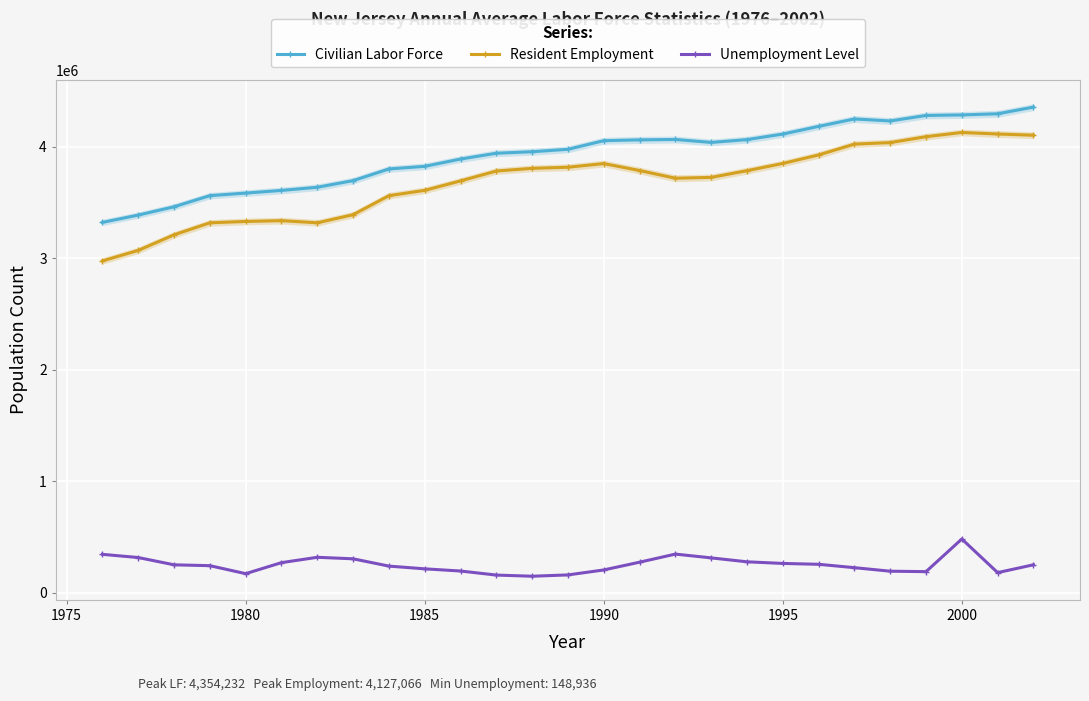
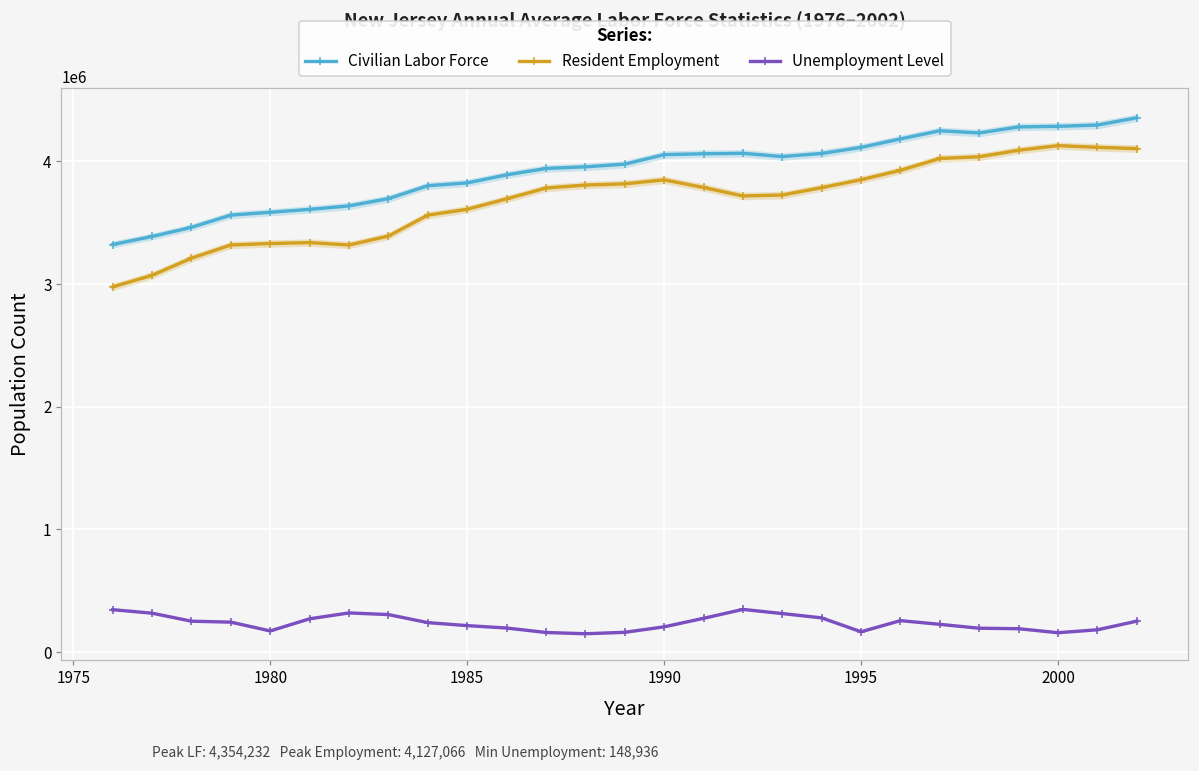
  {
    "Unemployment Level": {
      "1980": 170000,
      "1985": 220000,
      "1990": 210000,
-     "1995": 260000,
-     "2000": 480000
+     "1995": 170000,
+     "2000": 160000
    }
  }
